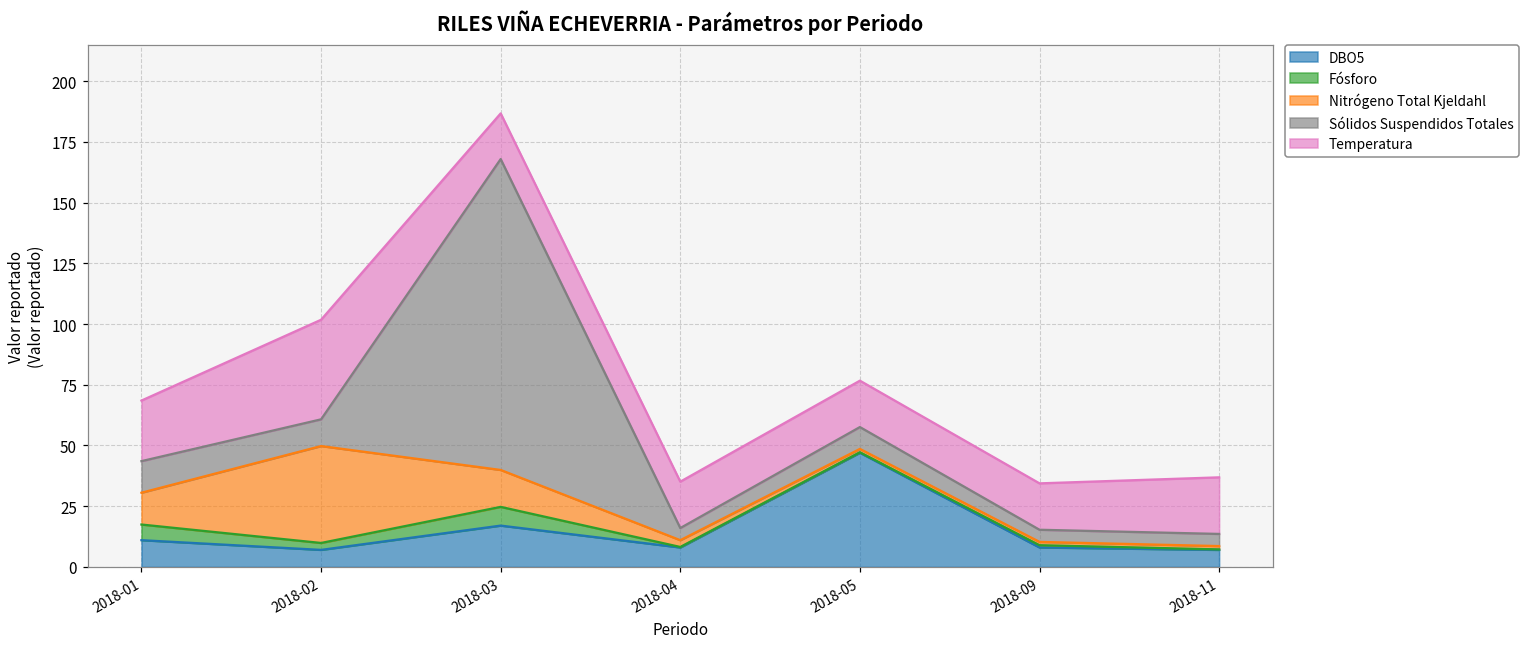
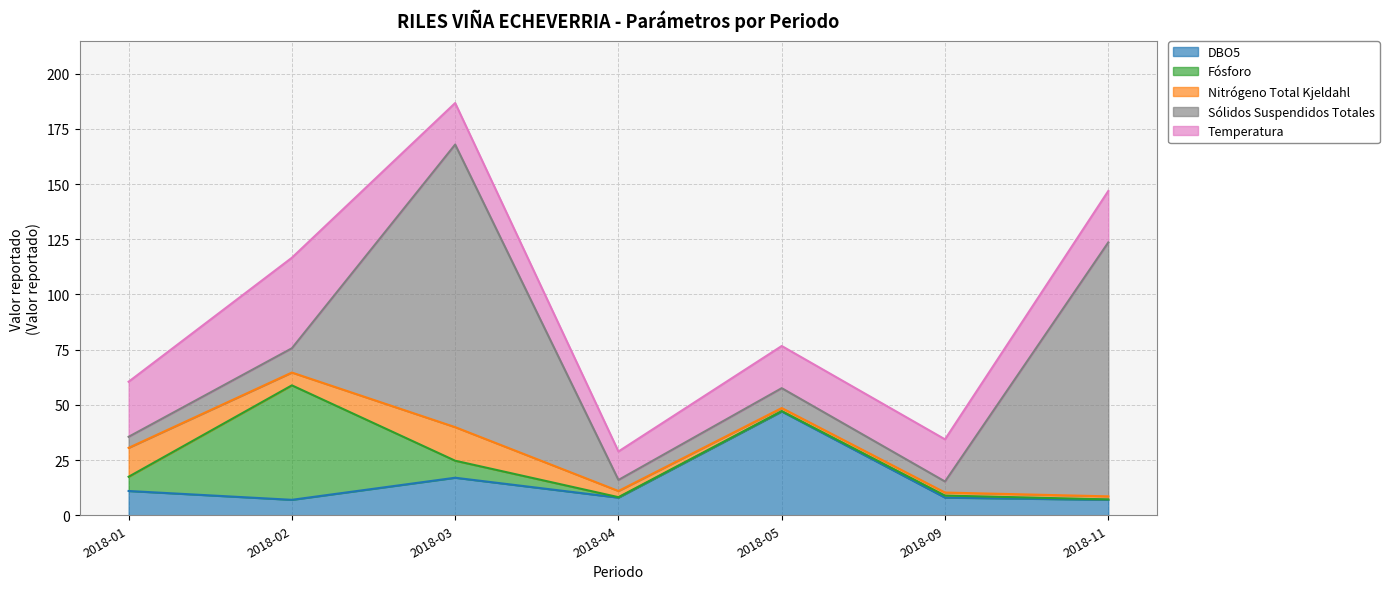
  {
    "DBO5": {
      "2018-01": 11,
      "2018-02": 7,
      "2018-03": 17
    },
    "Fósforo": {
      "2018-01": 6,
-     "2018-02": 3,
+     "2018-02": 52,
      "2018-03": 8
    },
    "Nitrógeno Total Kjeldahl": {
      "2018-01": 13,
-     "2018-02": 40,
+     "2018-02": 6,
      "2018-03": 15,
      "2018-04": 3,
      "2018-05": 1,
      "2018-09": 1,
      "2018-11": 1
    },
    "Sólidos Suspendidos Totales": {
-     "2018-01": 13,
+     "2018-01": 5,
      "2018-02": 11,
      "2018-03": 128,
      "2018-04": 5,
      "2018-05": 9,
      "2018-09": 5,
-     "2018-11": 5
+     "2018-11": 115
    },
    "Temperatura": {
      "2018-01": 25,
      "2018-02": 41,
      "2018-03": 19,
-     "2018-04": 19,
+     "2018-04": 13,
      "2018-05": 19,
      "2018-09": 19,
      "2018-11": 23
    }
  }
